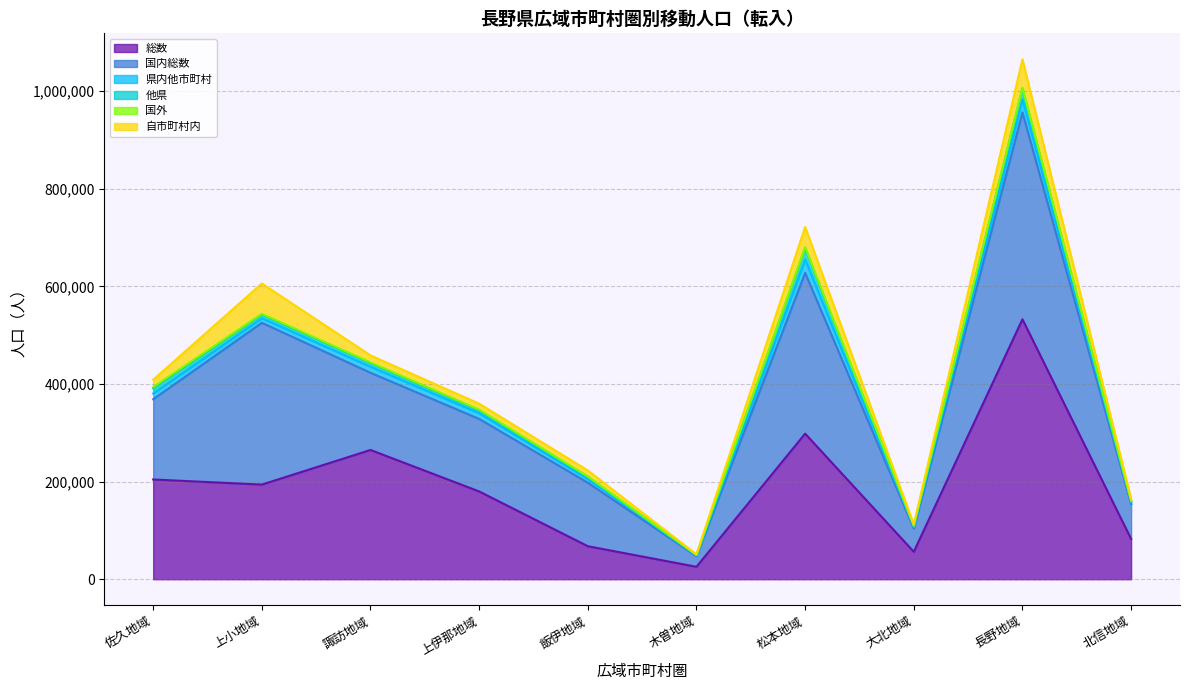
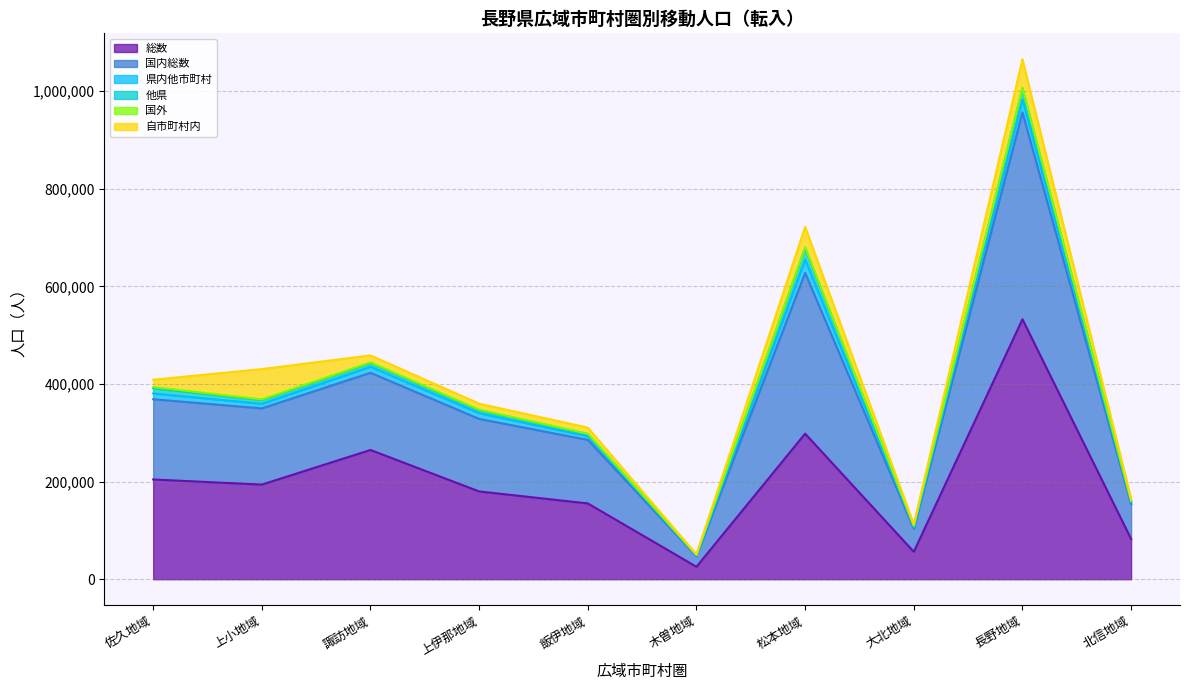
  {
    "総数": {
      "佐久地域": "200,000",
      "上小地域": "190,000",
      "諏訪地域": "260,000",
      "上伊那地域": "180,000",
-     "飯伊地域": "70,000",
+     "飯伊地域": "160,000",
      "木曽地域": "30,000",
      "松本地域": "300,000",
      "大北地域": "60,000",
      "長野地域": "530,000",
      "北信地域": "80,000"
    },
    "国内総数": {
      "佐久地域": "160,000",
-     "上小地域": "330,000",
+     "上小地域": "160,000",
      "諏訪地域": "160,000",
      "上伊那地域": "150,000",
      "飯伊地域": "130,000",
      "松本地域": "330,000",
      "長野地域": "420,000"
    },
    "自市町村内": {
      "佐久地域": "20,000",
      "上小地域": "60,000",
      "諏訪地域": "10,000",
      "上伊那地域": "10,000",
      "飯伊地域": "10,000",
      "松本地域": "40,000",
      "長野地域": "60,000"
    }
  }
